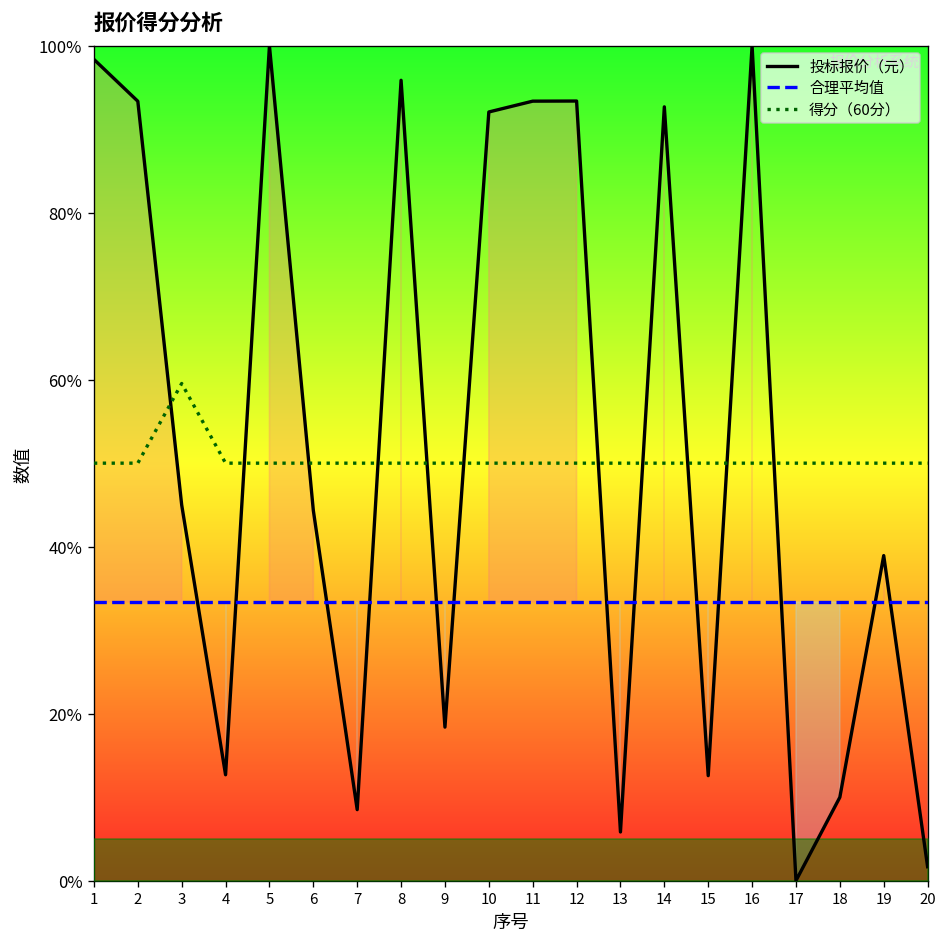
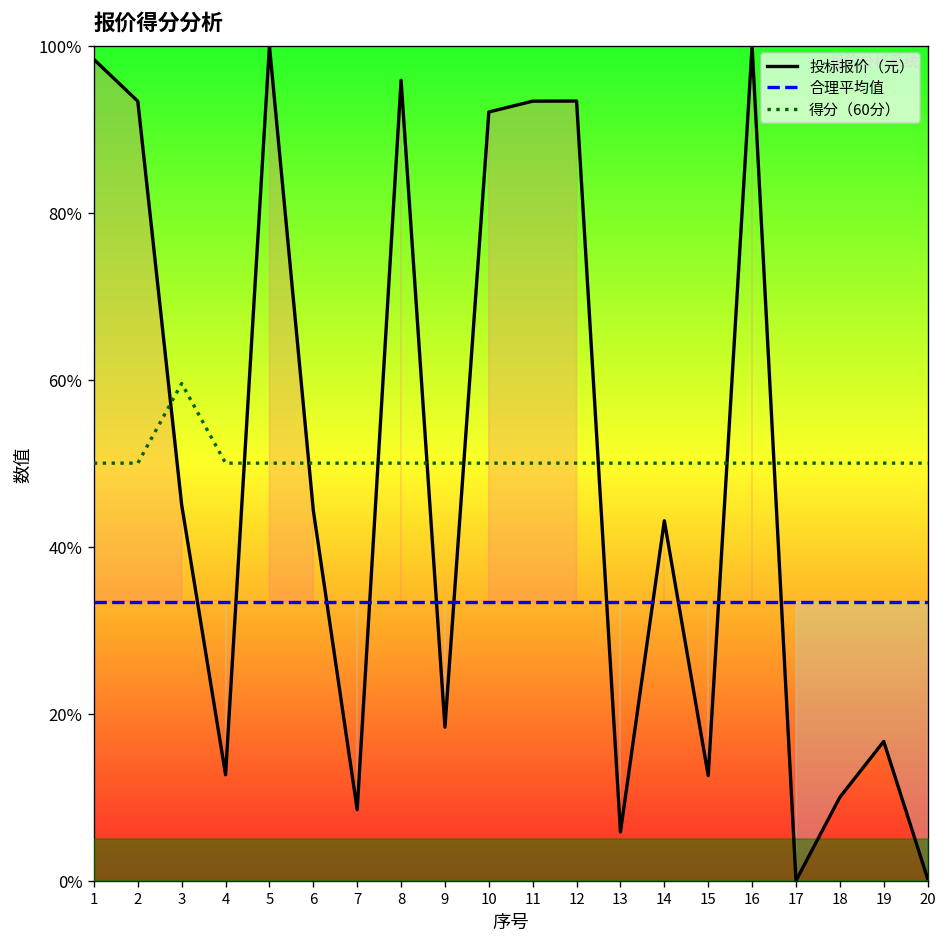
  {
    "投标报价（元）": {
      "1": "98%",
      "2": "93%",
      "3": "45%",
      "4": "13%",
      "5": "100%",
      "6": "44%",
      "7": "9%",
      "8": "96%",
      "9": "18%",
      "10": "92%",
      "11": "93%",
      "12": "93%",
      "13": "6%",
-     "14": "93%",
+     "14": "43%",
      "15": "13%",
      "16": "100%",
      "17": "0%",
      "18": "10%",
-     "19": "39%",
-     "20": "2%"
+     "19": "17%",
+     "20": "0%"
    },
    "合理平均值": {
      "1": "33%",
      "2": "33%",
      "3": "33%",
      "4": "33%",
      "5": "33%",
      "6": "33%",
      "7": "33%",
      "8": "33%",
      "9": "33%",
      "10": "33%",
      "11": "33%",
      "12": "33%",
      "13": "33%",
      "14": "33%",
      "15": "33%",
      "16": "33%",
      "17": "33%",
      "18": "33%",
      "19": "33%",
      "20": "33%"
    }
  }
